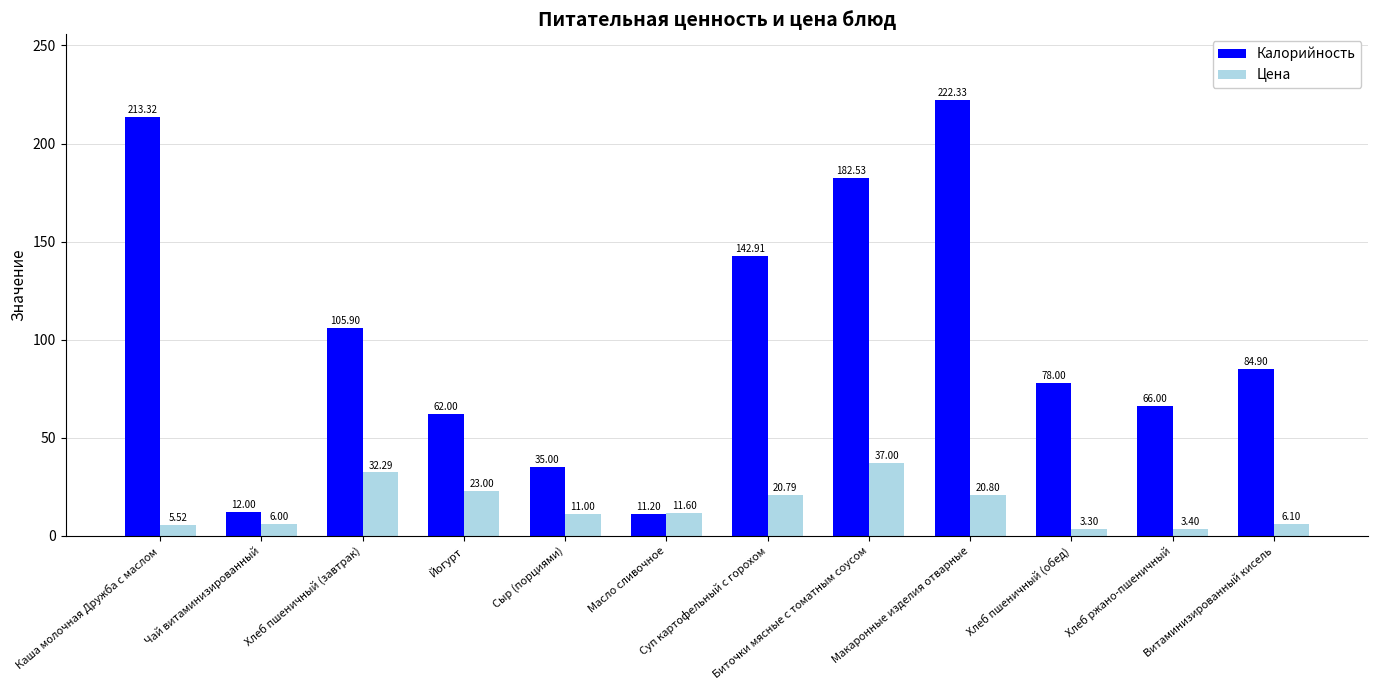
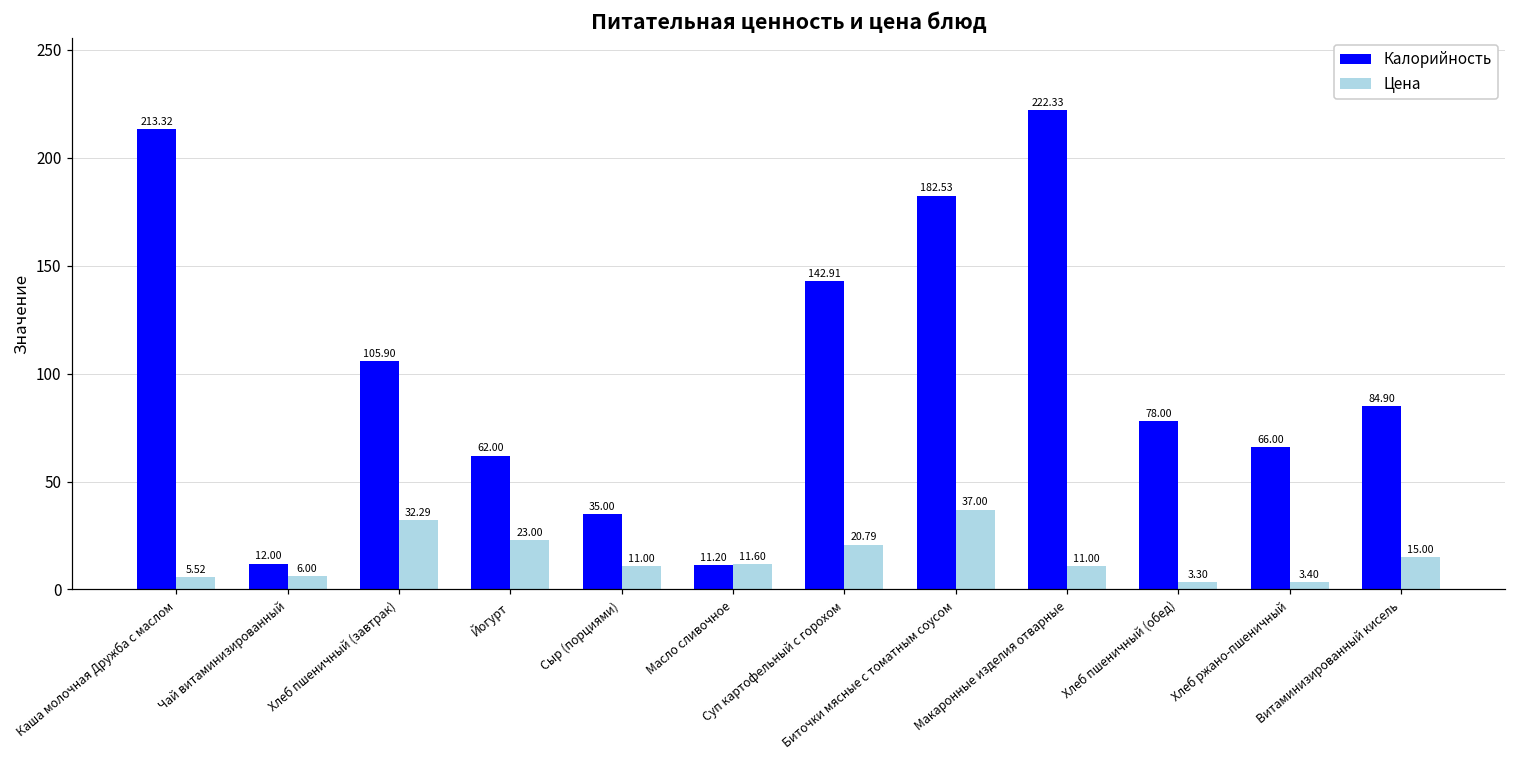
  {
    "Калорийность": {
      "Каша молочная Дружба с маслом": 213.32,
      "Чай витаминизированный": 12.00,
      "Хлеб пшеничный (завтрак)": 105.90,
      "Йогурт": 62.00,
      "Сыр (порциями)": 35.00,
      "Масло сливочное": 11.20,
      "Суп картофельный с горохом": 142.91,
      "Биточки мясные с томатным соусом": 182.53,
      "Макаронные изделия отварные": 222.33,
      "Хлеб пшеничный (обед)": 78.00,
      "Хлеб ржано-пшеничный": 66.00,
      "Витаминизированный кисель": 84.90
    },
    "Цена": {
      "Каша молочная Дружба с маслом": 5.52,
      "Чай витаминизированный": 6.00,
      "Хлеб пшеничный (завтрак)": 32.29,
      "Йогурт": 23.00,
      "Сыр (порциями)": 11.00,
      "Масло сливочное": 11.60,
      "Суп картофельный с горохом": 20.79,
      "Биточки мясные с томатным соусом": 37.00,
-     "Макаронные изделия отварные": 20.80,
+     "Макаронные изделия отварные": 11.00,
      "Хлеб пшеничный (обед)": 3.30,
      "Хлеб ржано-пшеничный": 3.40,
-     "Витаминизированный кисель": 6.10
+     "Витаминизированный кисель": 15.00
    }
  }
